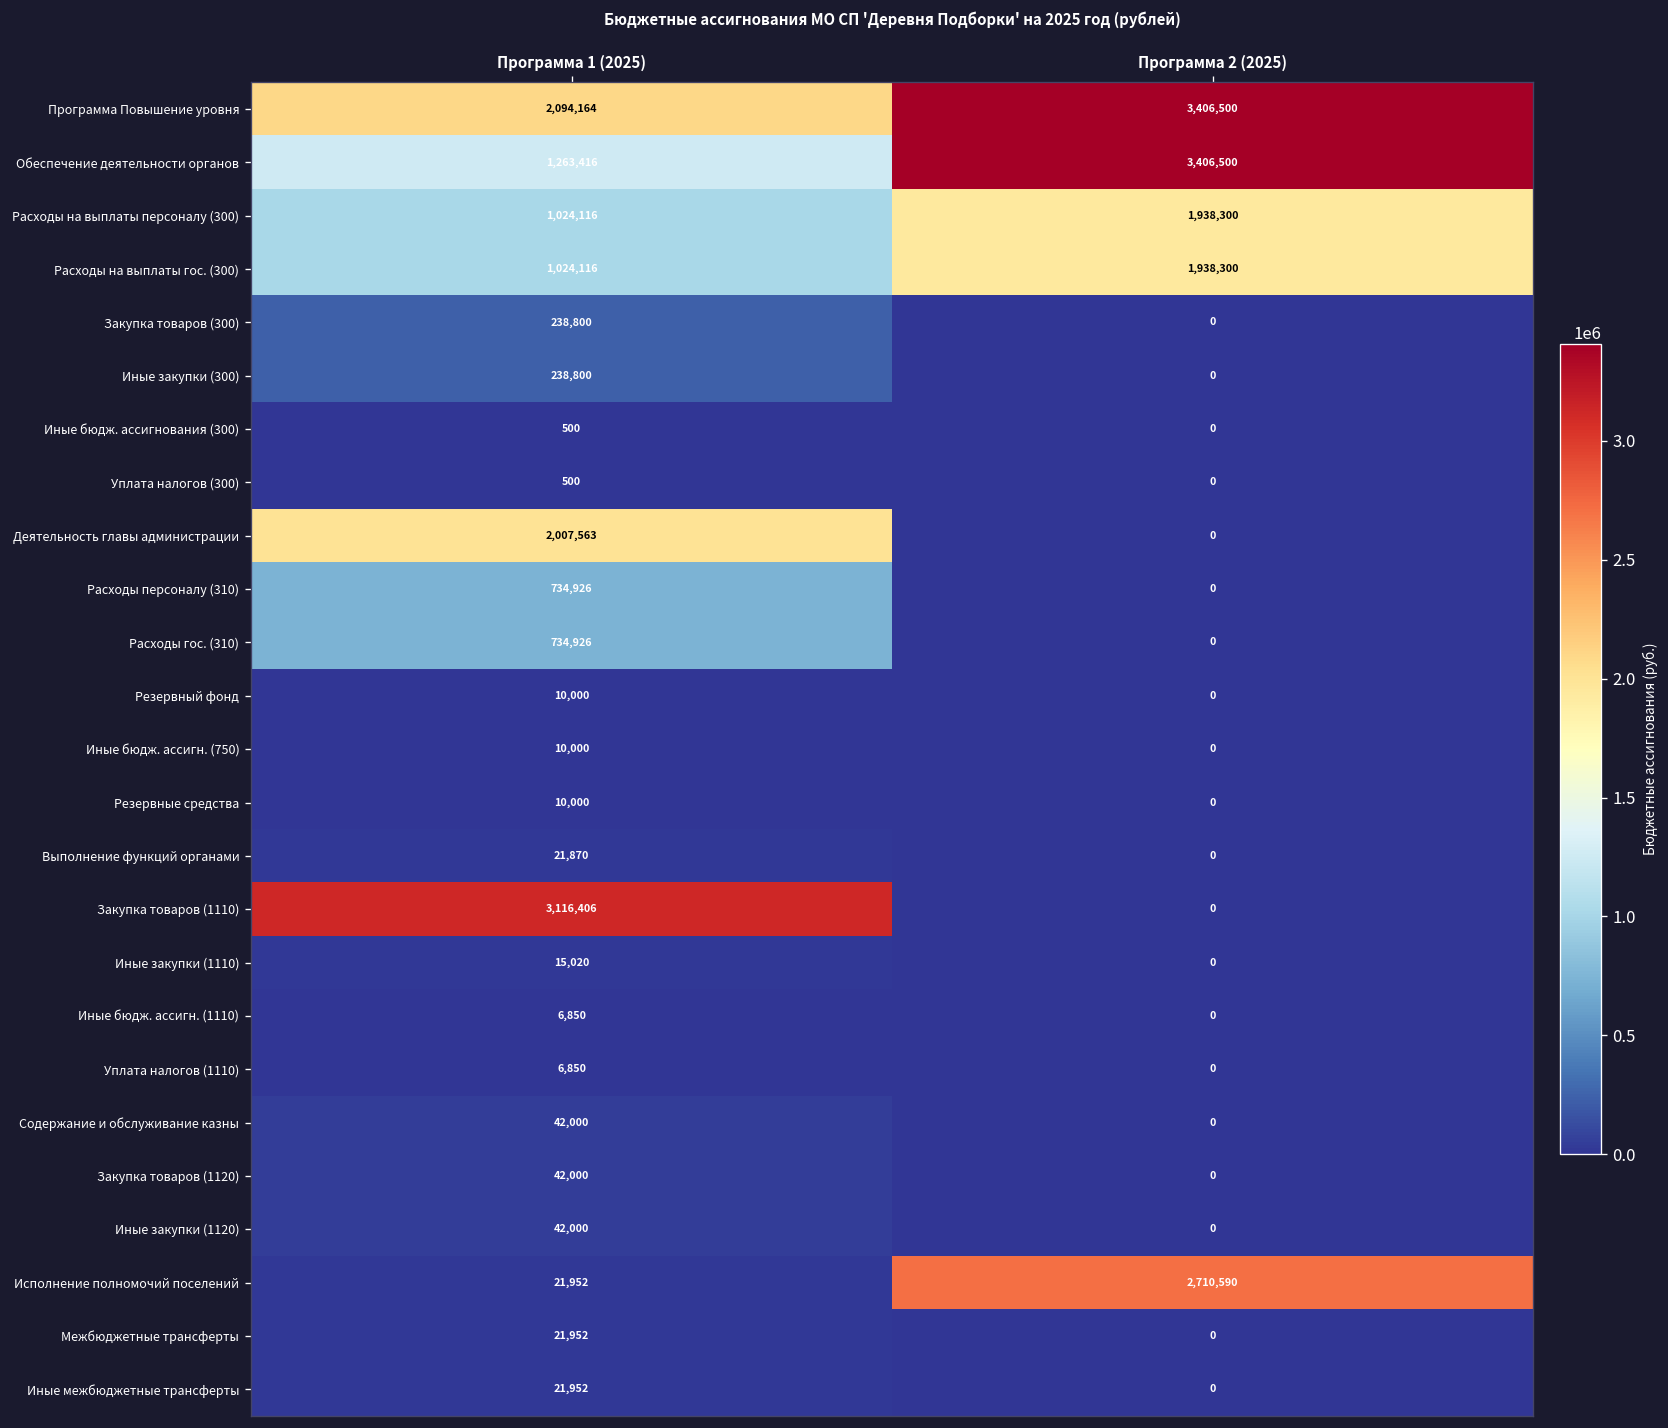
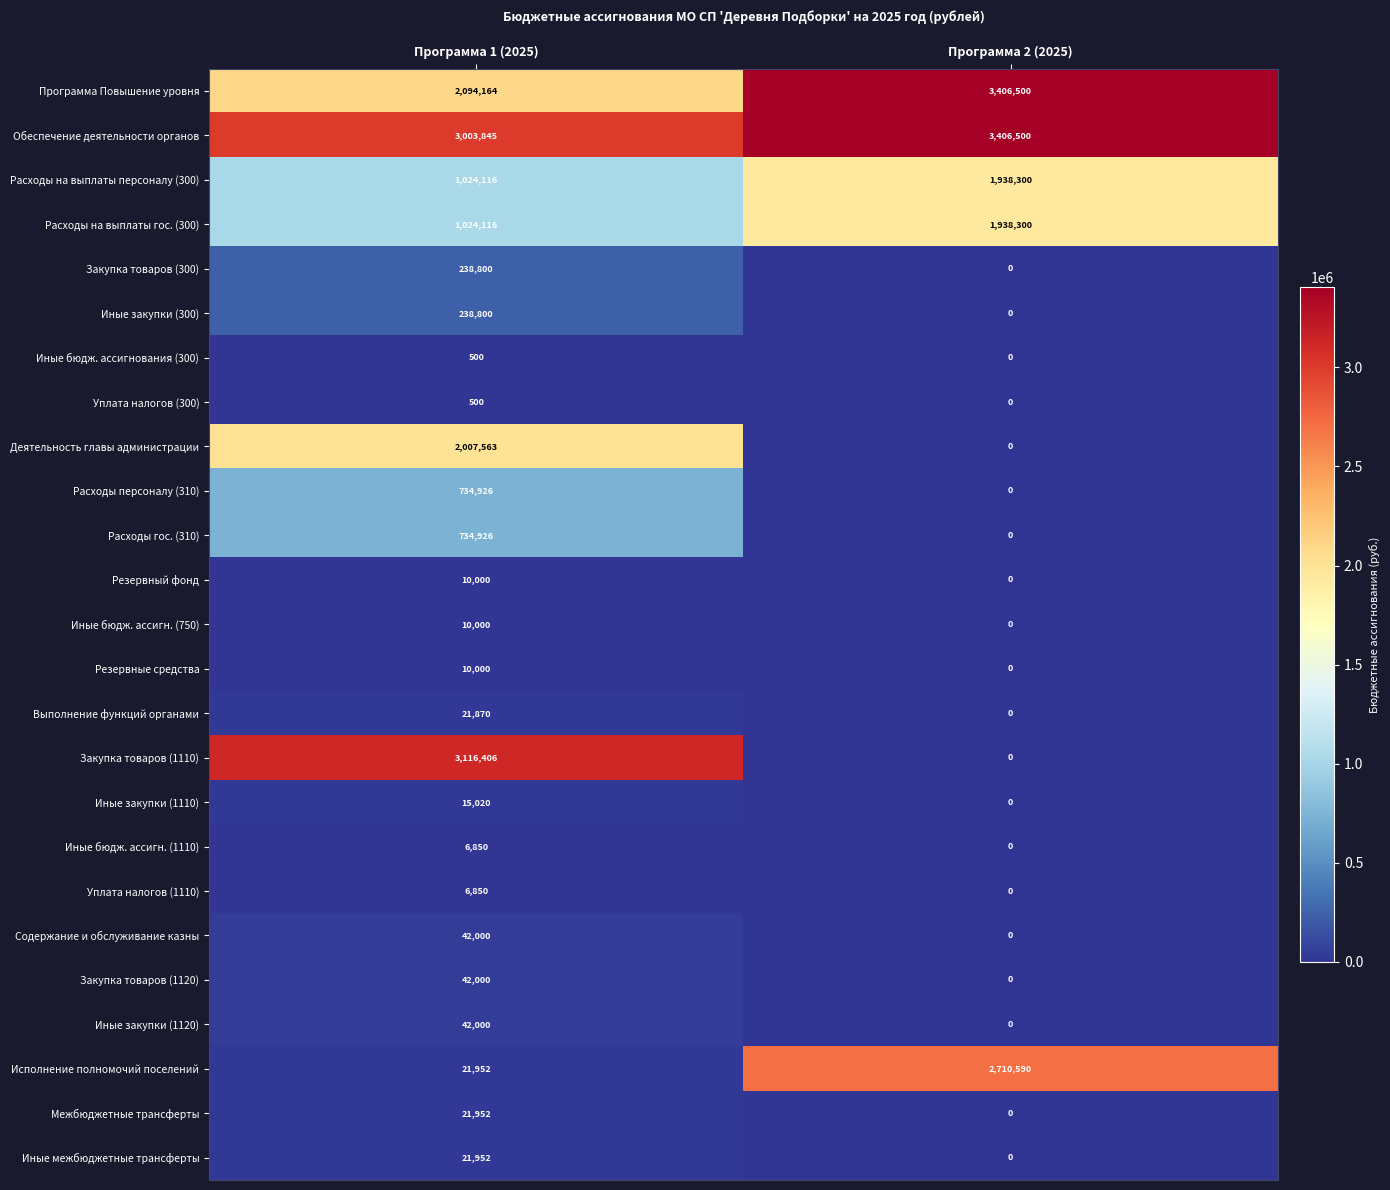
  {
    "Программа Повышение уровня": {
      "Программа 1 (2025)": "2,094,164",
      "Программа 2 (2025)": "3,406,500"
    },
    "Обеспечение деятельности органов": {
-     "Программа 1 (2025)": "1,263,416",
+     "Программа 1 (2025)": "3,003,845",
      "Программа 2 (2025)": "3,406,500"
    },
    "Расходы на выплаты персоналу (300)": {
      "Программа 1 (2025)": "1,024,116",
      "Программа 2 (2025)": "1,938,300"
    },
    "Расходы на выплаты гос. (300)": {
      "Программа 1 (2025)": "1,024,116",
      "Программа 2 (2025)": "1,938,300"
    },
    "Закупка товаров (300)": {
      "Программа 1 (2025)": "238,800",
      "Программа 2 (2025)": "0"
    },
    "Иные закупки (300)": {
      "Программа 1 (2025)": "238,800",
      "Программа 2 (2025)": "0"
    },
    "Иные бюдж. ассигнования (300)": {
      "Программа 1 (2025)": "500",
      "Программа 2 (2025)": "0"
    },
    "Уплата налогов (300)": {
      "Программа 1 (2025)": "500",
      "Программа 2 (2025)": "0"
    },
    "Деятельность главы администрации": {
      "Программа 1 (2025)": "2,007,563",
      "Программа 2 (2025)": "0"
    },
    "Расходы персоналу (310)": {
      "Программа 1 (2025)": "734,926",
      "Программа 2 (2025)": "0"
    },
    "Расходы гос. (310)": {
      "Программа 1 (2025)": "734,926",
      "Программа 2 (2025)": "0"
    },
    "Резервный фонд": {
      "Программа 1 (2025)": "10,000",
      "Программа 2 (2025)": "0"
    },
    "Иные бюдж. ассигн. (750)": {
      "Программа 1 (2025)": "10,000",
      "Программа 2 (2025)": "0"
    },
    "Резервные средства": {
      "Программа 1 (2025)": "10,000",
      "Программа 2 (2025)": "0"
    },
    "Выполнение функций органами": {
      "Программа 1 (2025)": "21,870",
      "Программа 2 (2025)": "0"
    },
    "Закупка товаров (1110)": {
      "Программа 1 (2025)": "3,116,406",
      "Программа 2 (2025)": "0"
    },
    "Иные закупки (1110)": {
      "Программа 1 (2025)": "15,020",
      "Программа 2 (2025)": "0"
    },
    "Иные бюдж. ассигн. (1110)": {
      "Программа 1 (2025)": "6,850",
      "Программа 2 (2025)": "0"
    },
    "Уплата налогов (1110)": {
      "Программа 1 (2025)": "6,850",
      "Программа 2 (2025)": "0"
    },
    "Содержание и обслуживание казны": {
      "Программа 1 (2025)": "42,000",
      "Программа 2 (2025)": "0"
    },
    "Закупка товаров (1120)": {
      "Программа 1 (2025)": "42,000",
      "Программа 2 (2025)": "0"
    },
    "Иные закупки (1120)": {
      "Программа 1 (2025)": "42,000",
      "Программа 2 (2025)": "0"
    },
    "Исполнение полномочий поселений": {
      "Программа 1 (2025)": "21,952",
      "Программа 2 (2025)": "2,710,590"
    },
    "Межбюджетные трансферты": {
      "Программа 1 (2025)": "21,952",
      "Программа 2 (2025)": "0"
    },
    "Иные межбюджетные трансферты": {
      "Программа 1 (2025)": "21,952",
      "Программа 2 (2025)": "0"
    }
  }
